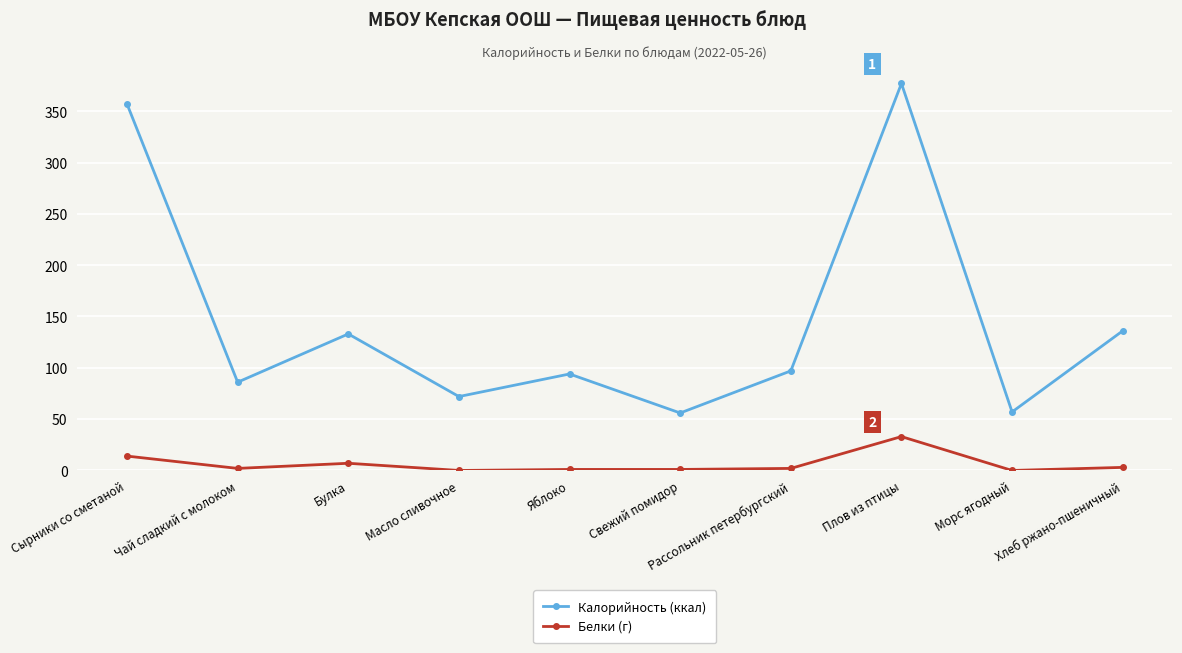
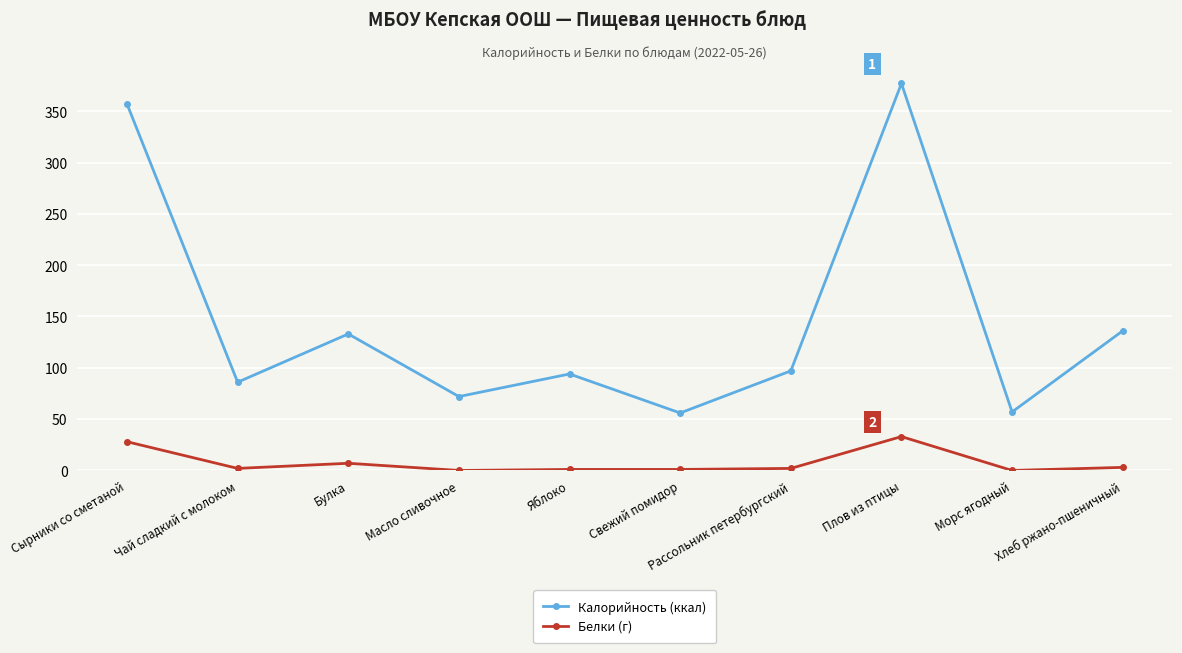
  {
    "Калорийность (ккал)": {
      "Сырники со сметаной": 357,
      "Чай сладкий с молоком": 86,
      "Булка": 133,
      "Масло сливочное": 72,
      "Яблоко": 94,
      "Свежий помидор": 56,
      "Рассольник петербургский": 97,
      "Плов из птицы": 377,
      "Морс ягодный": 57,
      "Хлеб ржано-пшеничный": 136
    },
    "Белки (г)": {
-     "Сырники со сметаной": 14,
+     "Сырники со сметаной": 28,
      "Чай сладкий с молоком": 2,
      "Булка": 7,
      "Масло сливочное": 0,
      "Яблоко": 1,
      "Свежий помидор": 1,
      "Рассольник петербургский": 2,
      "Плов из птицы": 33,
      "Морс ягодный": 0,
      "Хлеб ржано-пшеничный": 3
    }
  }
